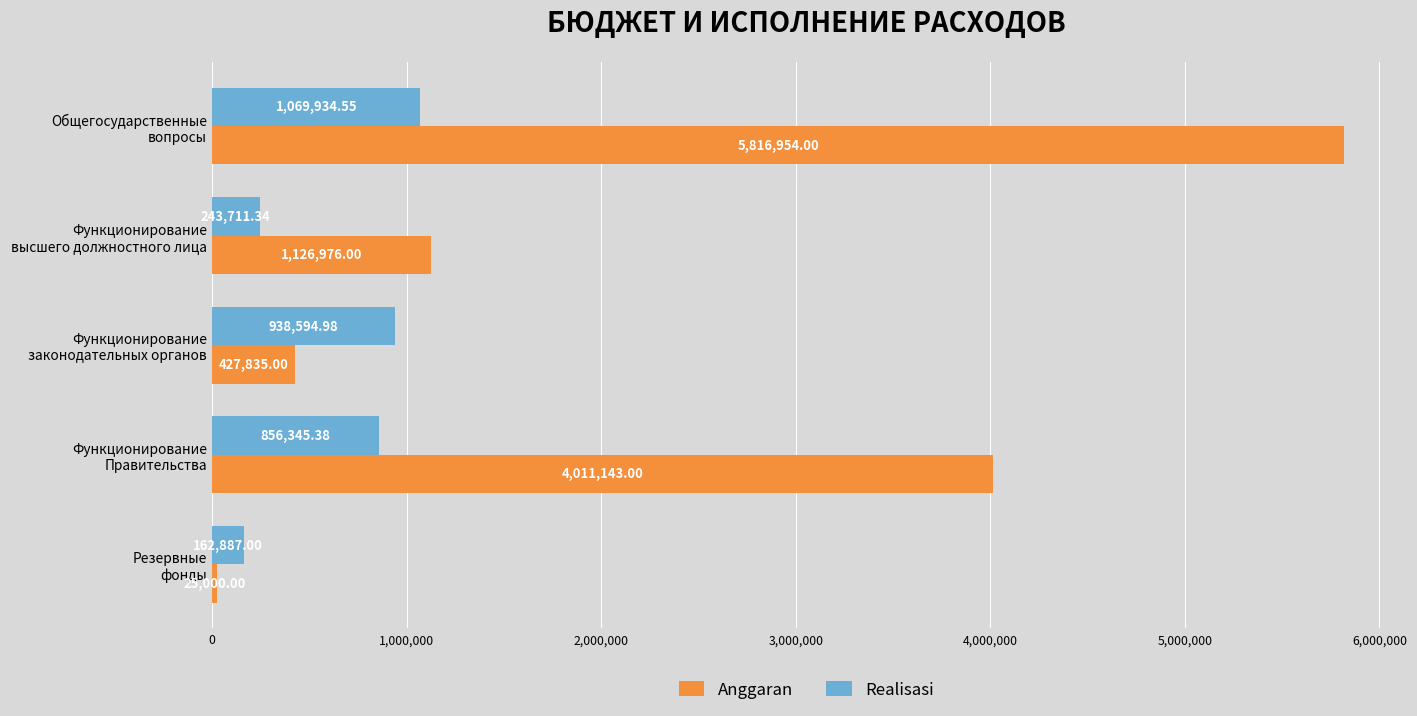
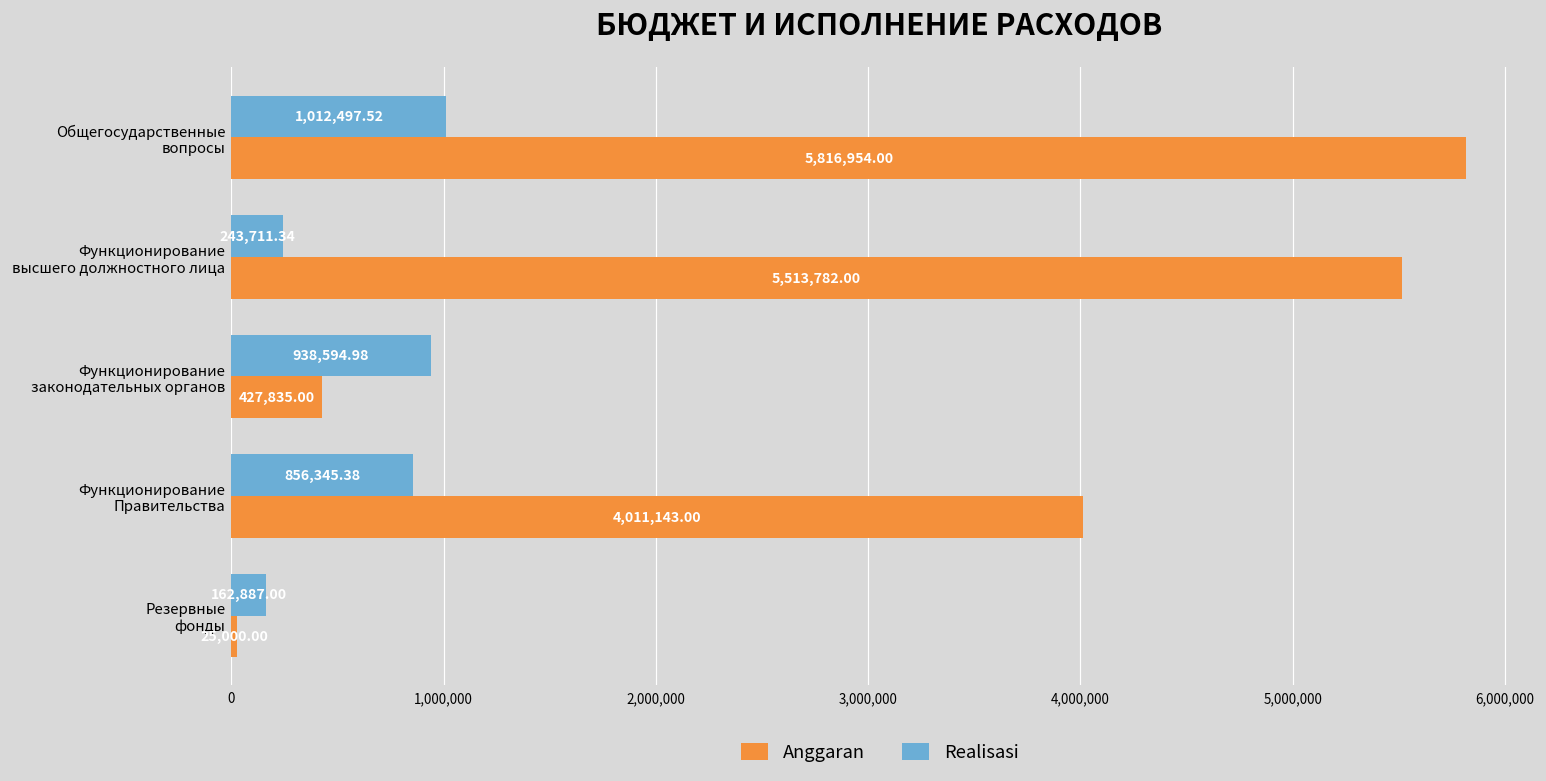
  {
    "Anggaran": {
      "Общегосударственные вопросы": "5,816,954.00",
-     "Функционирование высшего должностного лица": "1,126,976.00",
+     "Функционирование высшего должностного лица": "5,513,782.00",
      "Функционирование законодательных органов": "427,835.00",
      "Функционирование Правительства": "4,011,143.00"
    },
    "Realisasi": {
-     "Общегосударственные вопросы": "1,069,934.55",
+     "Общегосударственные вопросы": "1,012,497.52",
      "Функционирование высшего должностного лица": "243,711.34",
      "Функционирование законодательных органов": "938,594.98",
      "Функционирование Правительства": "856,345.38"
    }
  }
